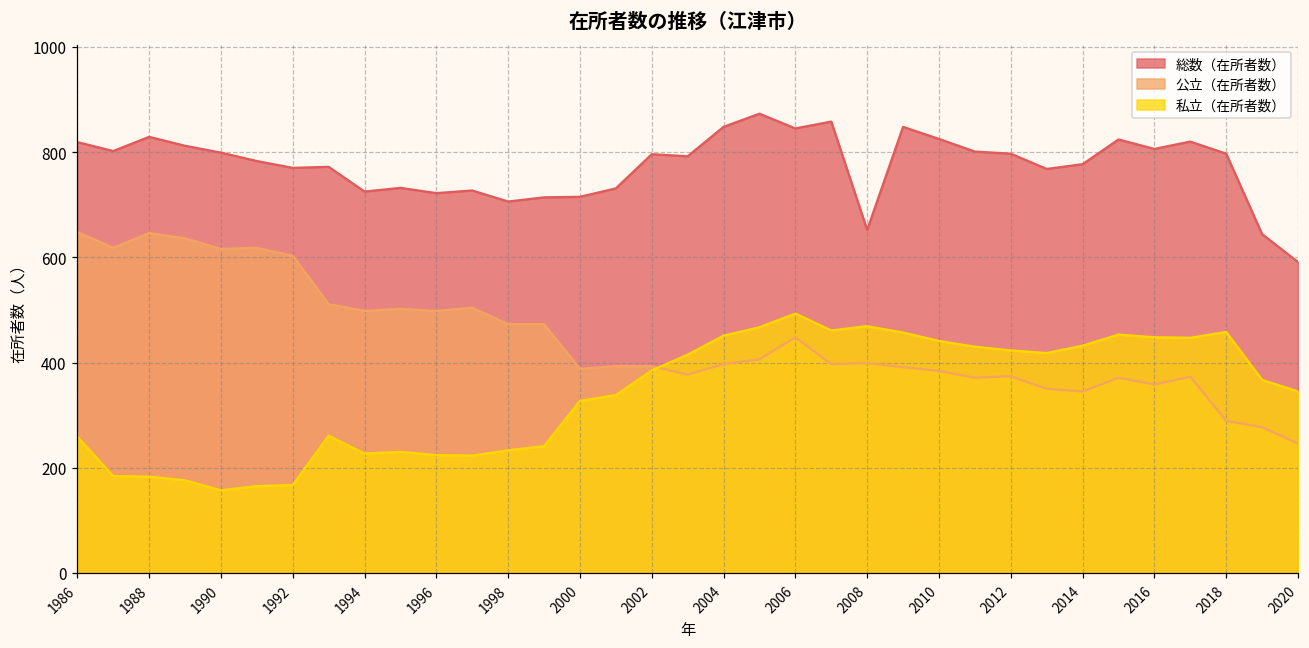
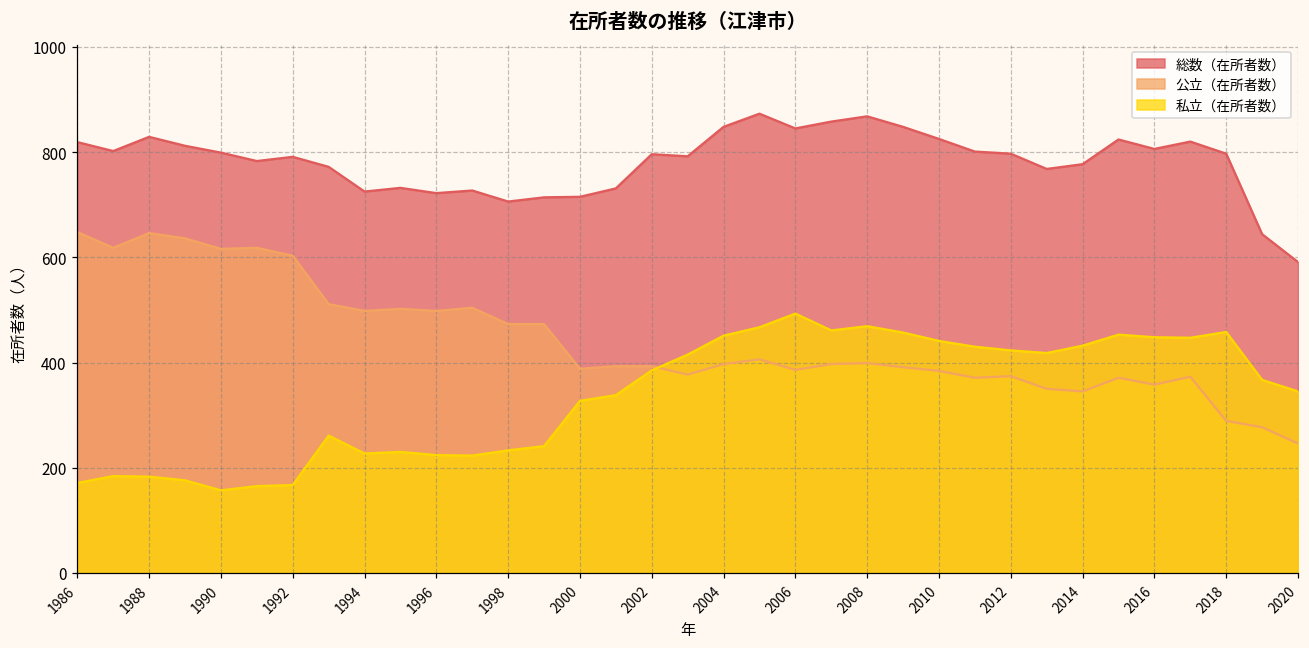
  {
    "総数（在所者数）": {
      "1986": 820,
      "1988": 830,
      "1990": 800,
-     "1992": 770,
+     "1992": 790,
      "1994": 730,
      "1996": 720,
      "1998": 710,
      "2000": 720,
      "2002": 800,
      "2004": 850,
      "2006": 850,
-     "2008": 650,
+     "2008": 870,
      "2010": 830,
      "2012": 800,
      "2014": 780,
      "2016": 810,
      "2018": 800,
      "2020": 590
    },
    "公立（在所者数）": {
      "1986": 650,
      "1988": 650,
      "1990": 620,
      "1992": 600,
      "1994": 500,
      "1996": 500,
      "1998": 470,
      "2000": 390,
      "2002": 390,
      "2004": 400,
-     "2006": 450,
+     "2006": 390,
      "2008": 400,
      "2010": 380,
      "2012": 370,
      "2014": 350,
      "2016": 360,
      "2018": 290,
      "2020": 250
    },
    "私立（在所者数）": {
-     "1986": 260,
+     "1986": 170,
      "1988": 180,
      "1990": 160,
      "1992": 170,
      "1994": 230,
      "1996": 220,
      "1998": 230,
      "2000": 330,
      "2002": 390,
      "2004": 450,
      "2006": 490,
      "2008": 470,
      "2010": 440,
      "2012": 420,
      "2014": 430,
      "2016": 450,
      "2018": 460,
      "2020": 350
    }
  }
